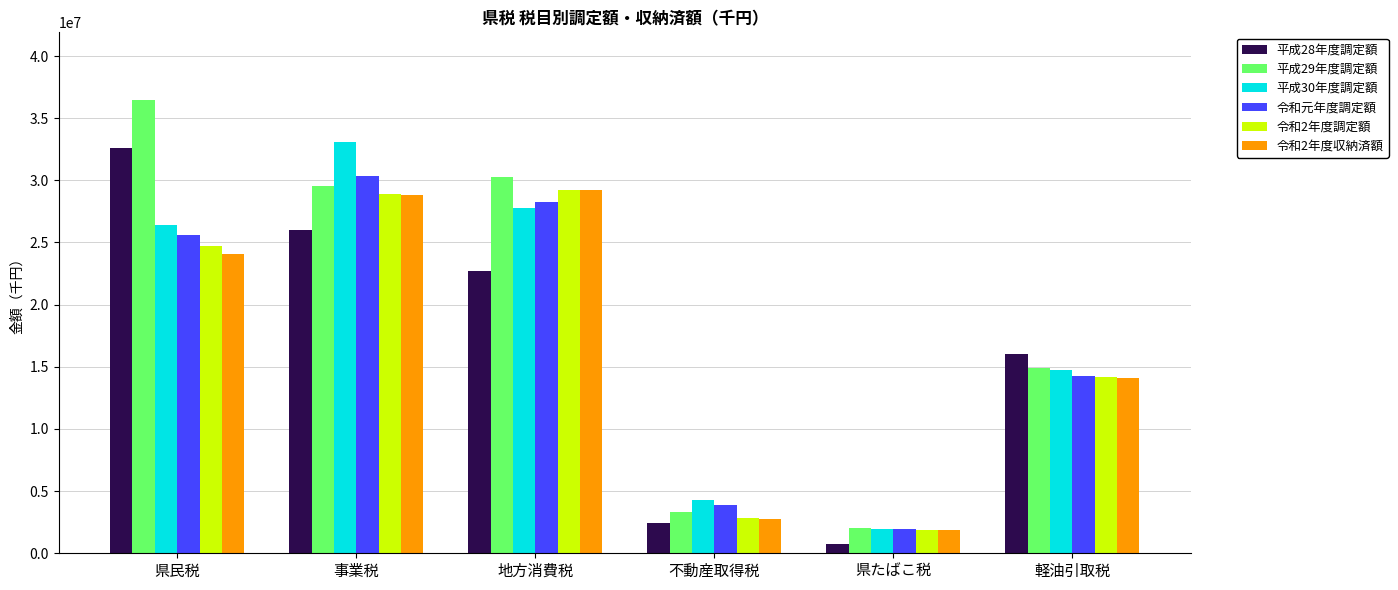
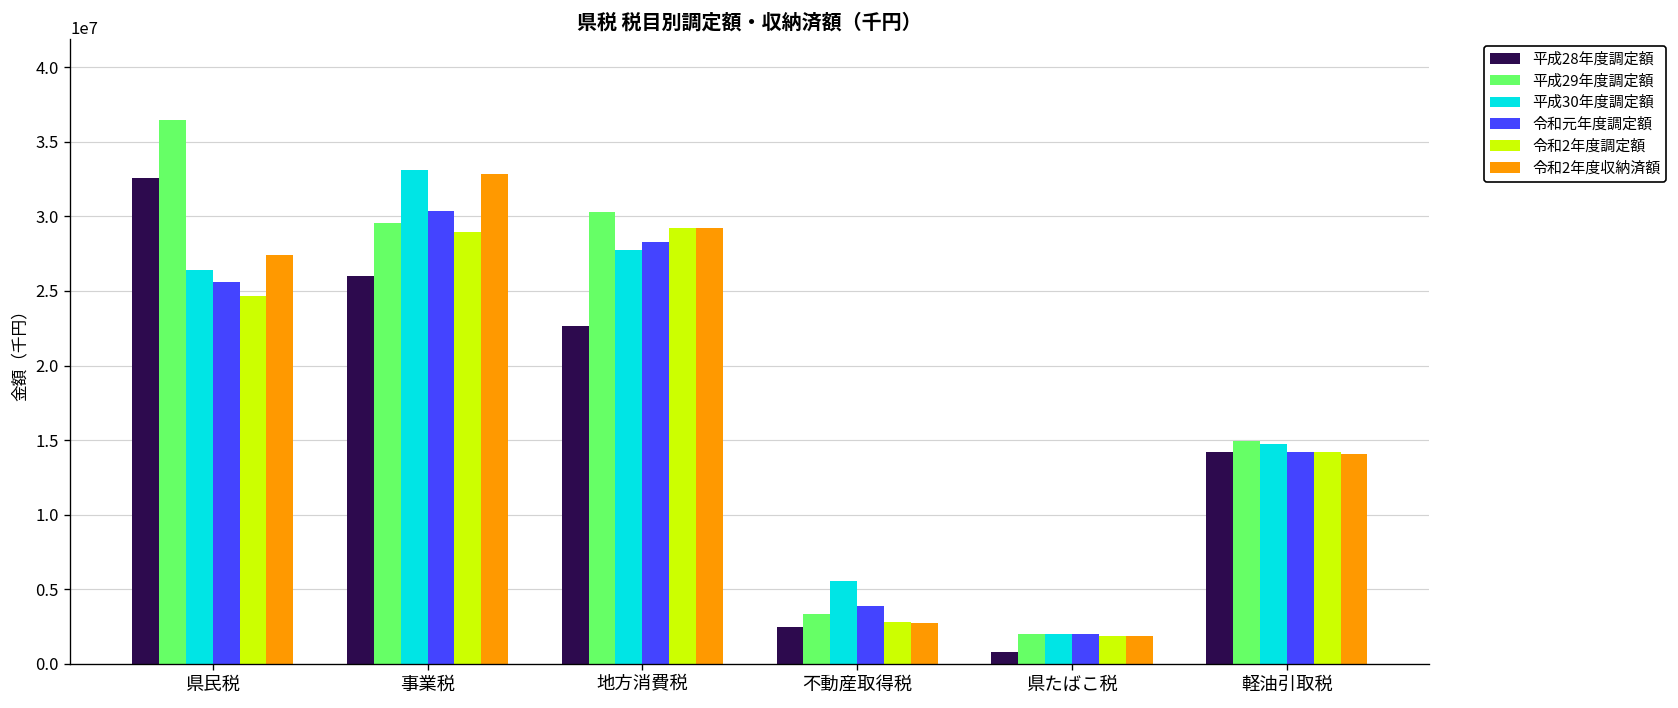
  {
    "平成28年度調定額": {
      "県民税": 32600000,
      "事業税": 26000000,
      "地方消費税": 22700000,
      "不動産取得税": 2400000,
      "県たばこ税": 800000,
-     "軽油引取税": 16000000
+     "軽油引取税": 14200000
    },
    "平成29年度調定額": {
      "県民税": 36400000,
      "事業税": 29600000,
      "地方消費税": 30300000,
      "不動産取得税": 3300000,
      "県たばこ税": 2000000,
      "軽油引取税": 14900000
    },
    "平成30年度調定額": {
      "県民税": 26400000,
      "事業税": 33100000,
      "地方消費税": 27700000,
-     "不動産取得税": 4300000,
+     "不動産取得税": 5600000,
      "県たばこ税": 2000000,
      "軽油引取税": 14800000
    },
    "令和元年度調定額": {
      "県民税": 25600000,
      "事業税": 30300000,
      "地方消費税": 28300000,
      "不動産取得税": 3900000,
      "県たばこ税": 2000000,
      "軽油引取税": 14200000
    },
    "令和2年度調定額": {
      "県民税": 24700000,
      "事業税": 28900000,
      "地方消費税": 29200000,
      "不動産取得税": 2800000,
      "県たばこ税": 1900000,
      "軽油引取税": 14200000
    },
    "令和2年度収納済額": {
-     "県民税": 24100000,
-     "事業税": 28800000,
+     "県民税": 27400000,
+     "事業税": 32800000,
      "地方消費税": 29200000,
      "不動産取得税": 2800000,
      "県たばこ税": 1900000,
      "軽油引取税": 14100000
    }
  }
